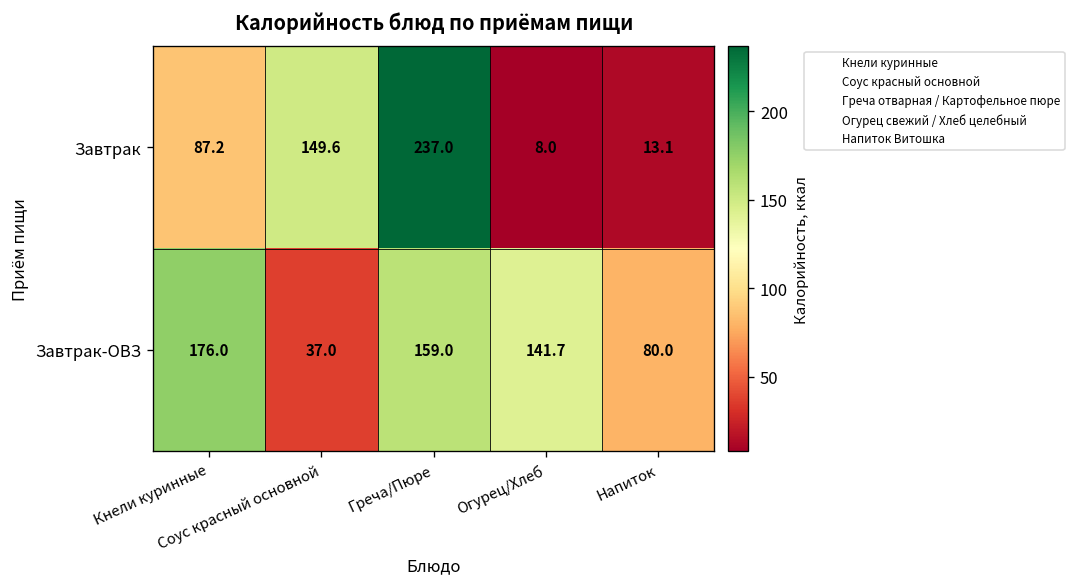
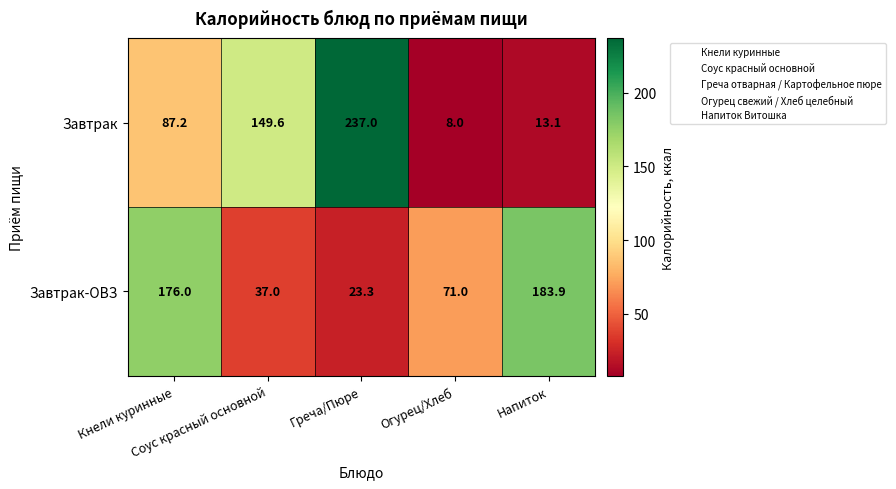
  {
    "Завтрак": {
      "Кнели куринные": 87.2,
      "Соус красный основной": 149.6,
      "Греча/Пюре": 237.0,
      "Огурец/Хлеб": 8.0,
      "Напиток": 13.1
    },
    "Завтрак-ОВЗ": {
      "Кнели куринные": 176.0,
      "Соус красный основной": 37.0,
-     "Греча/Пюре": 159.0,
-     "Огурец/Хлеб": 141.7,
-     "Напиток": 80.0
+     "Греча/Пюре": 23.3,
+     "Огурец/Хлеб": 71.0,
+     "Напиток": 183.9
    }
  }
